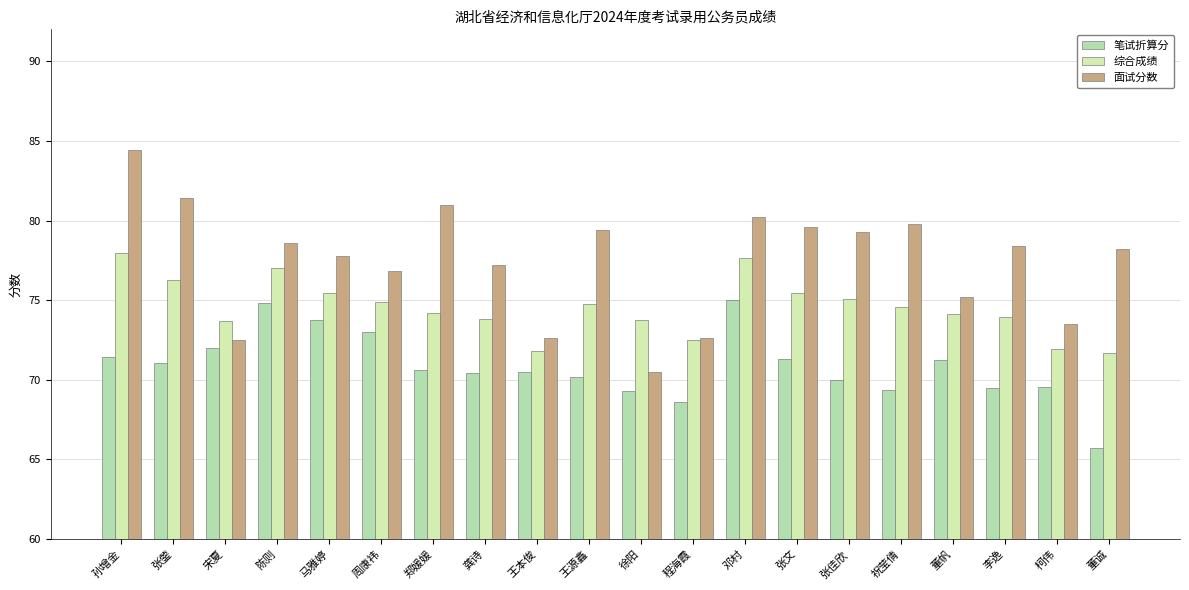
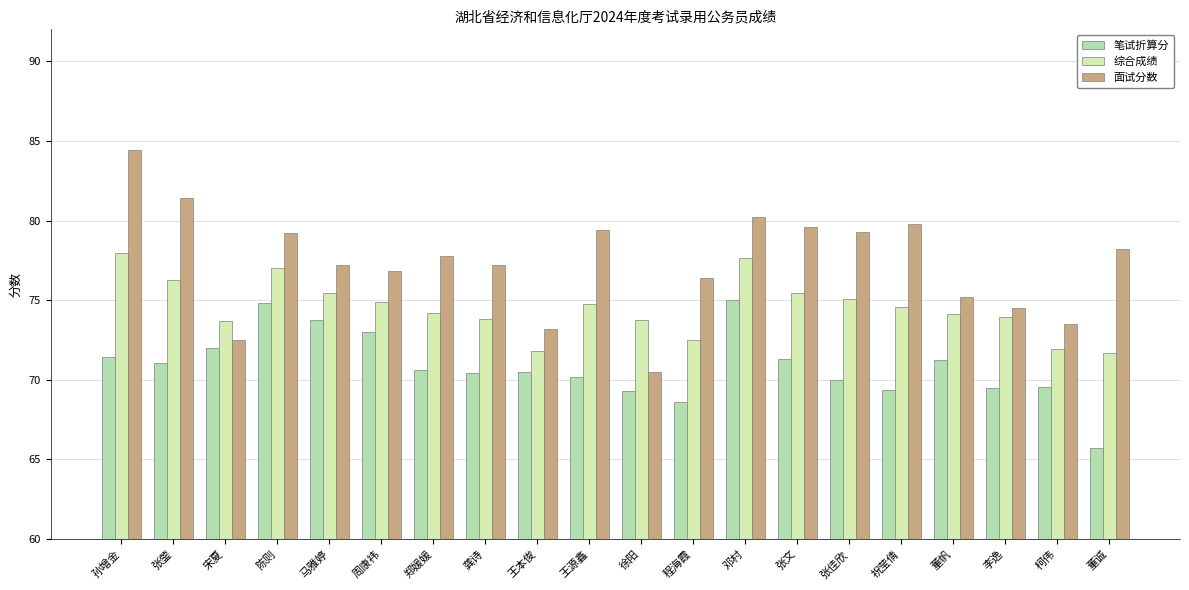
  {
    "面试分数": {
      "孙增金": 84.4,
      "张蓥": 81.4,
      "宋夏": 72.5,
-     "陈则": 78.6,
-     "马雅婷": 77.8,
+     "陈则": 79.2,
+     "马雅婷": 77.2,
      "周康祎": 76.8,
-     "郑媛媛": 81.0,
+     "郑媛媛": 77.8,
      "龚诗": 77.2,
-     "王本俊": 72.6,
+     "王本俊": 73.2,
      "王源鑫": 79.4,
      "徐阳": 70.5,
-     "程海霞": 72.6,
+     "程海霞": 76.4,
      "邓村": 80.2,
      "张文": 79.6,
      "张佳欣": 79.3,
      "祝莹倩": 79.8,
      "董帆": 75.2,
-     "李逸": 78.4,
+     "李逸": 74.5,
      "柯伟": 73.5,
      "董诚": 78.2
    }
  }
